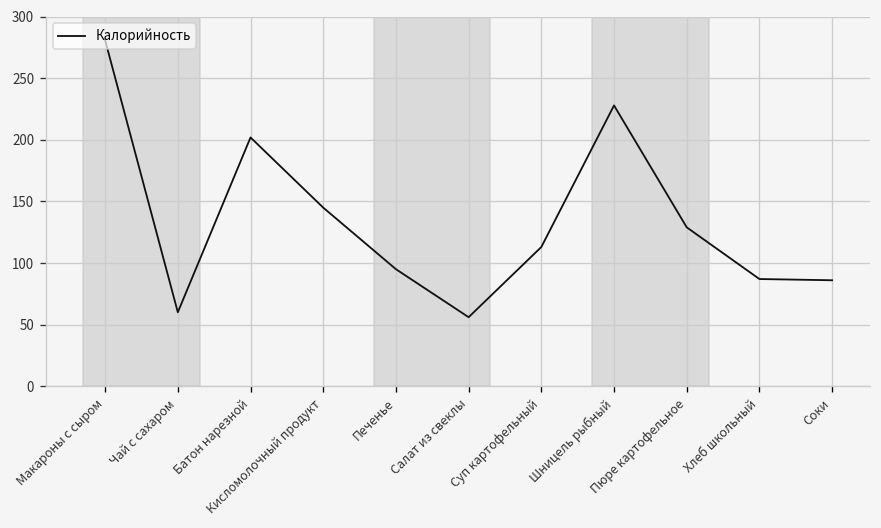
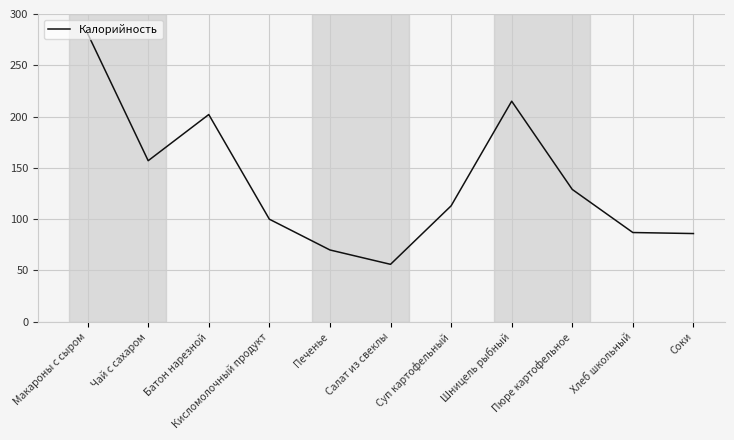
  {
-   "Чай с сахаром": 60,
+   "Чай с сахаром": 157,
    "Батон нарезной": 202,
-   "Кисломолочный продукт": 145,
-   "Печенье": 95,
+   "Кисломолочный продукт": 100,
+   "Печенье": 70,
    "Салат из свеклы": 56,
    "Суп картофельный": 113,
-   "Шницель рыбный": 228,
+   "Шницель рыбный": 215,
    "Пюре картофельное": 129,
    "Хлеб школьный": 87,
    "Соки": 86
  }
